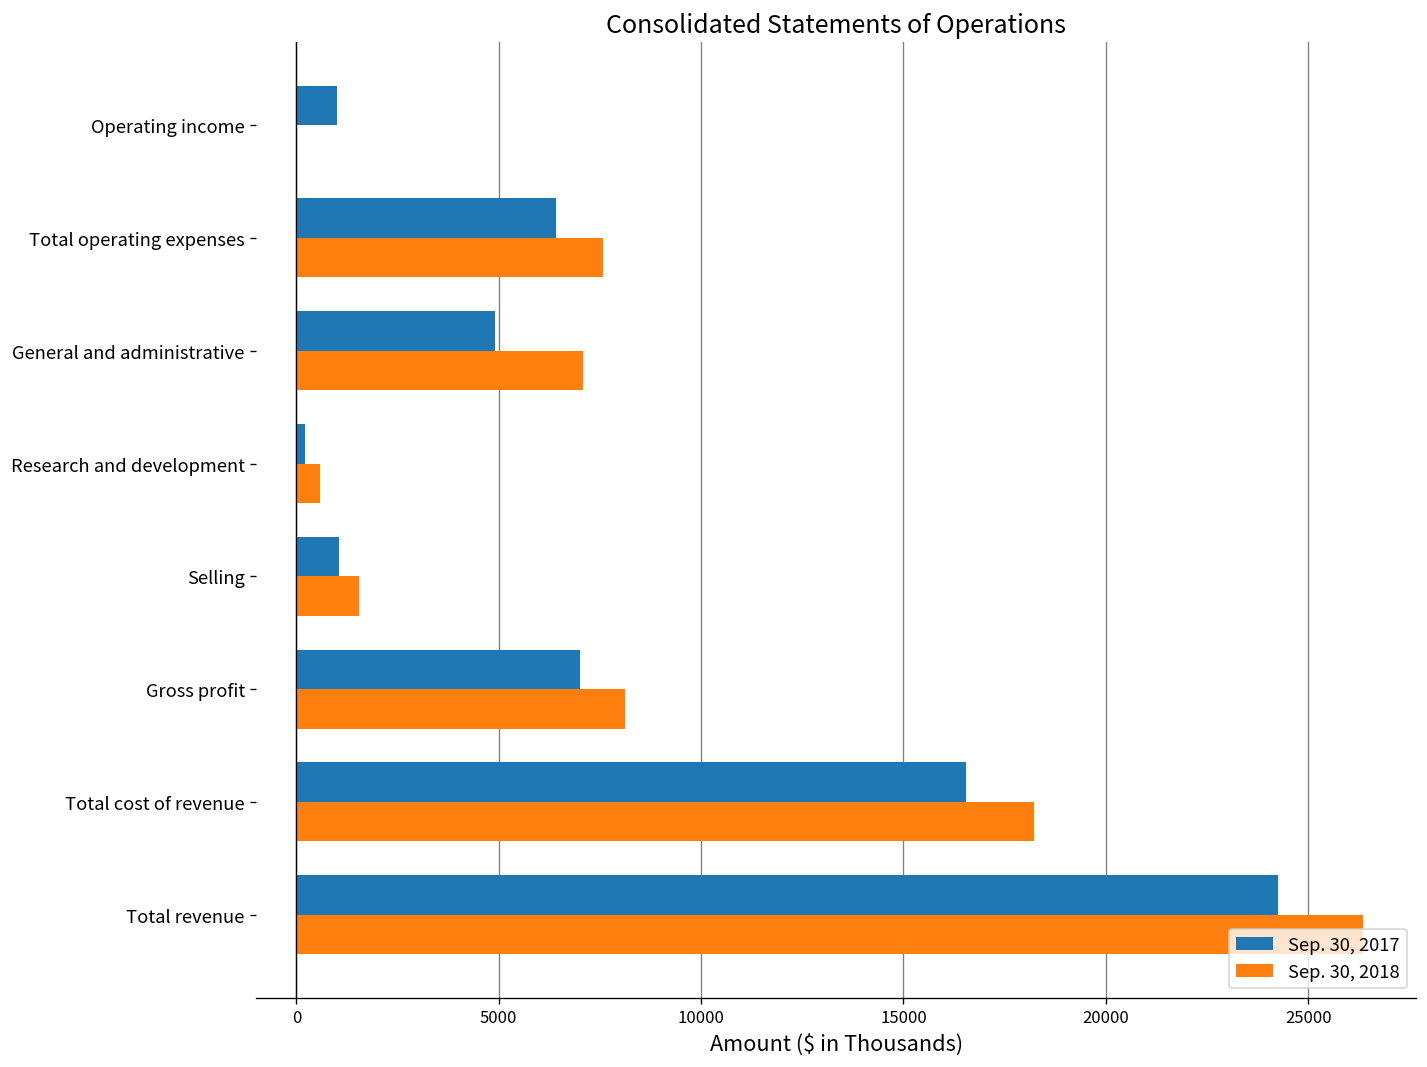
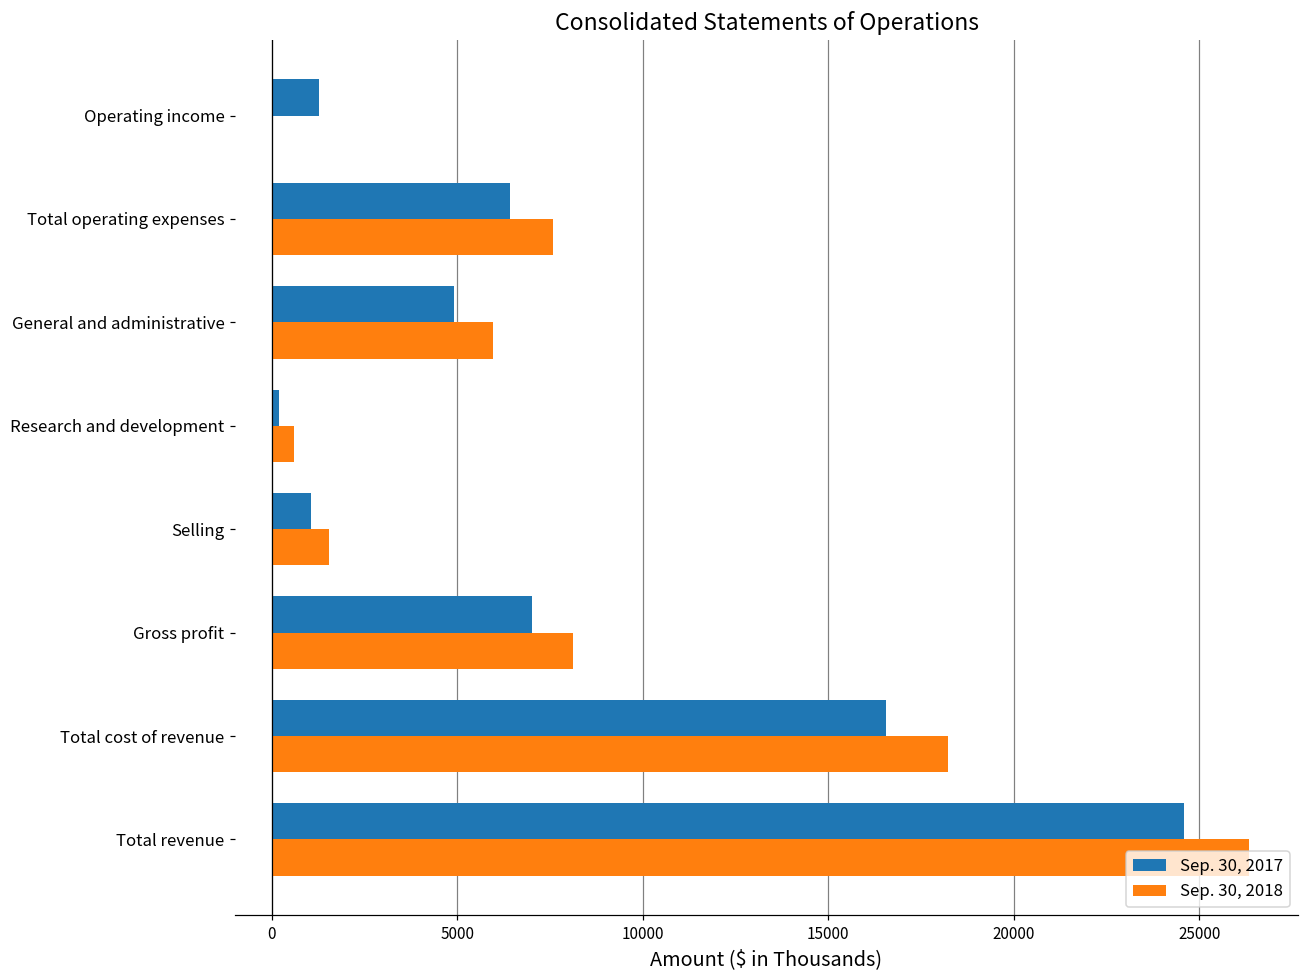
  {
    "Sep. 30, 2017": {
-     "Operating income": 1000,
+     "Operating income": 1300,
      "Total operating expenses": 6400,
      "General and administrative": 4900,
      "Research and development": 200,
      "Selling": 1100,
      "Gross profit": 7000,
      "Total cost of revenue": 16500,
-     "Total revenue": 24200
+     "Total revenue": 24600
    },
    "Sep. 30, 2018": {
      "Total operating expenses": 7600,
-     "General and administrative": 7100,
+     "General and administrative": 6000,
      "Research and development": 600,
      "Selling": 1500,
      "Gross profit": 8100,
      "Total cost of revenue": 18200
    }
  }
